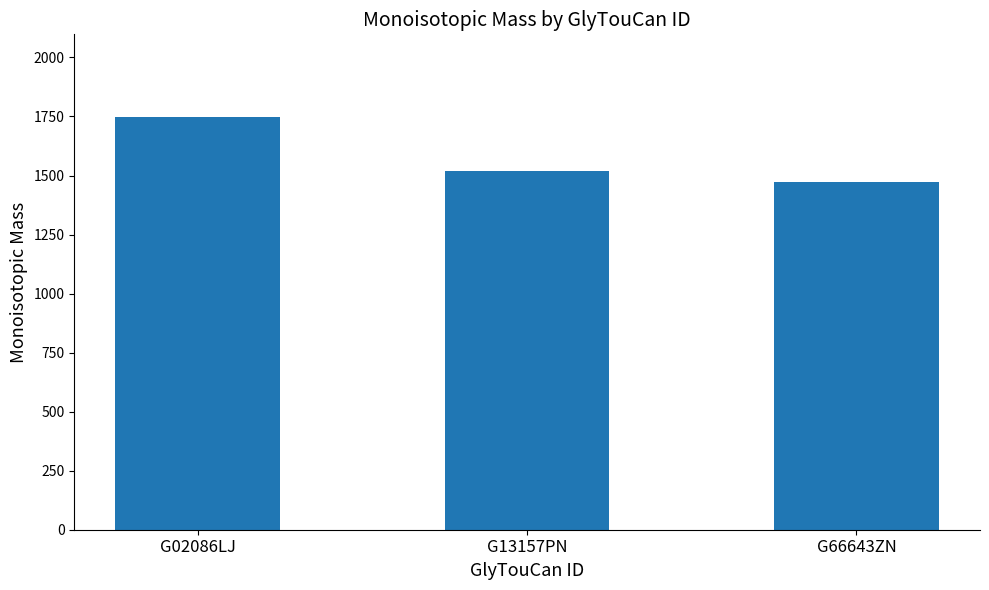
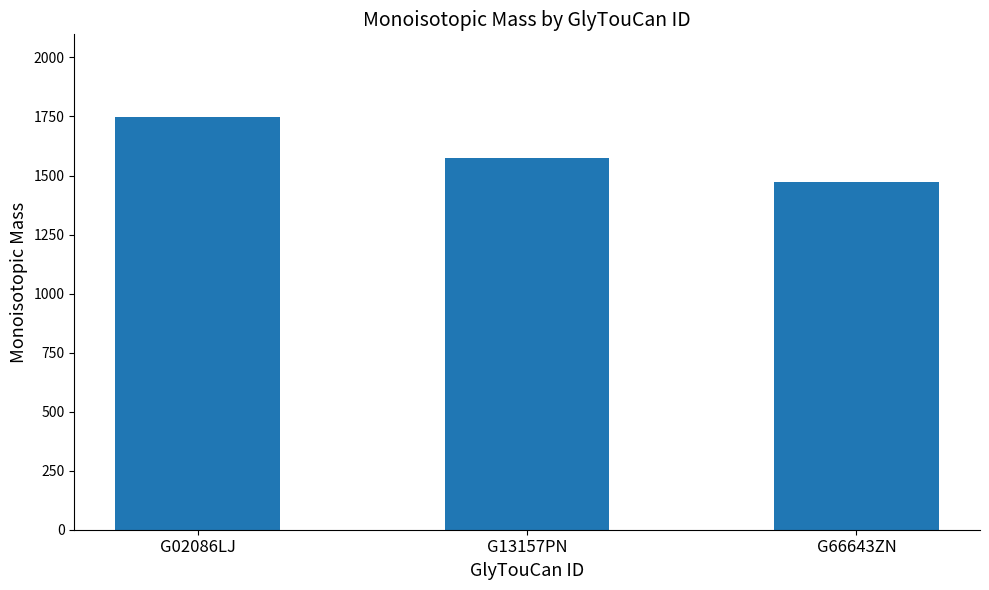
  {
    "G02086LJ": 1750,
-   "G13157PN": 1520,
+   "G13157PN": 1570,
    "G66643ZN": 1470
  }
